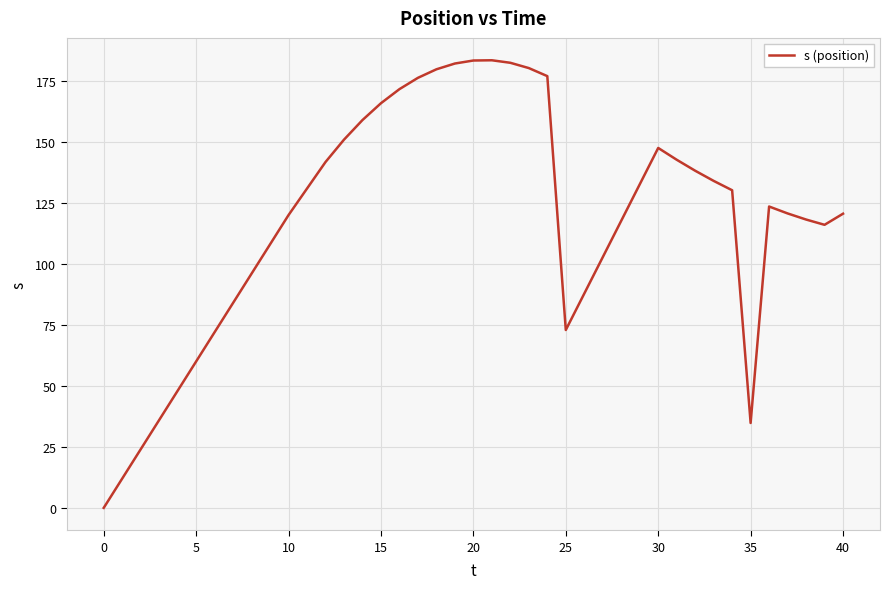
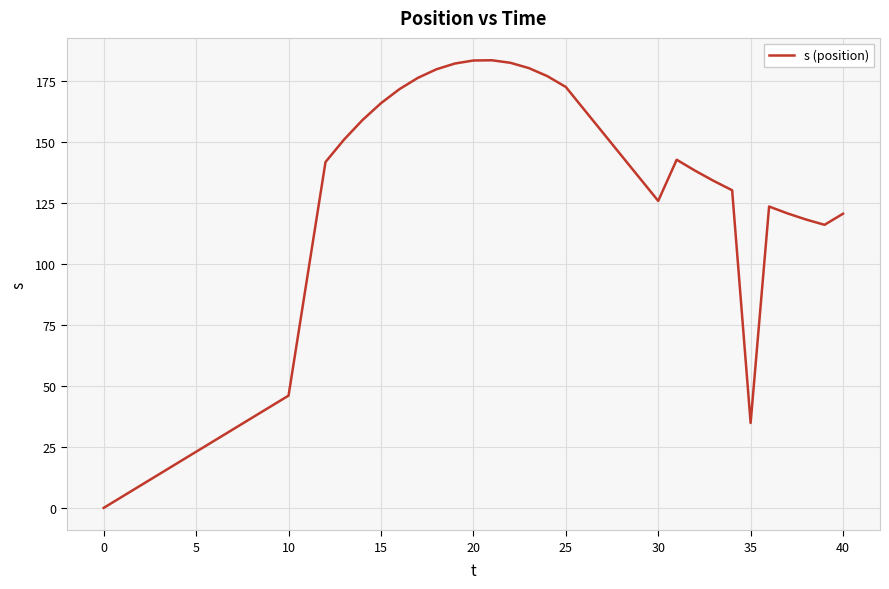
  {
    "0": 0,
-   "10": 120,
+   "10": 46,
    "15": 166,
    "20": 183,
-   "25": 73,
-   "30": 148,
+   "25": 173,
+   "30": 126,
    "35": 35,
    "40": 121
  }
